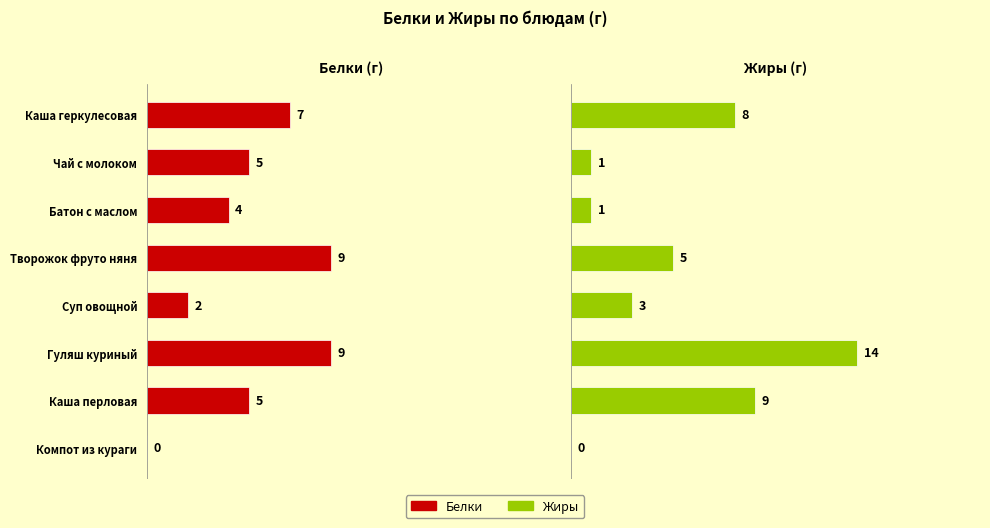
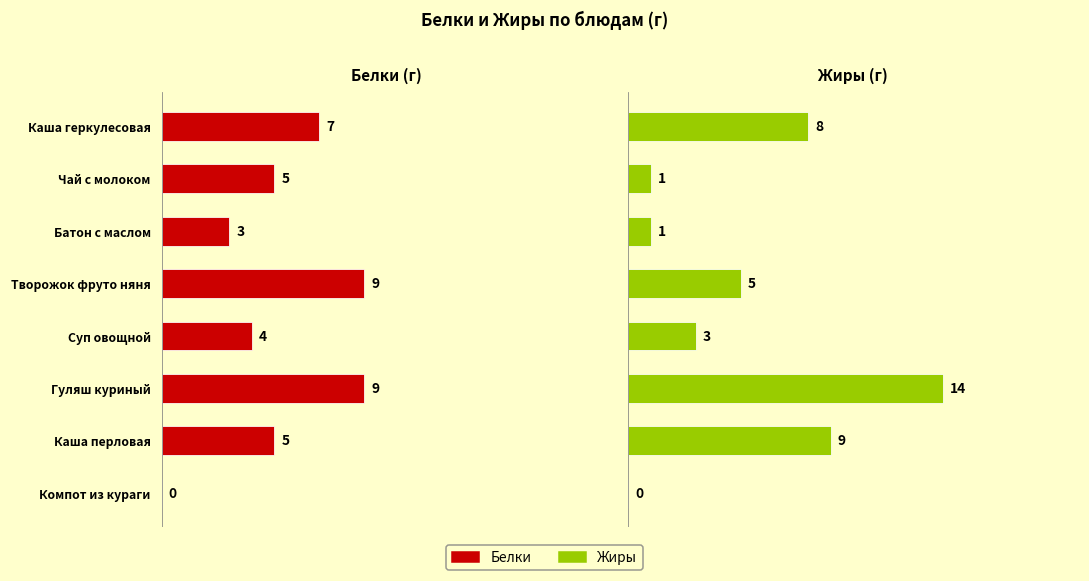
  {
    "Белки (г)": {
      "Каша геркулесовая": 7,
      "Чай с молоком": 5,
-     "Батон с маслом": 4,
+     "Батон с маслом": 3,
      "Творожок фруто няня": 9,
-     "Суп овощной": 2,
+     "Суп овощной": 4,
      "Гуляш куриный": 9,
      "Каша перловая": 5,
      "Компот из кураги": 0
    }
  }
